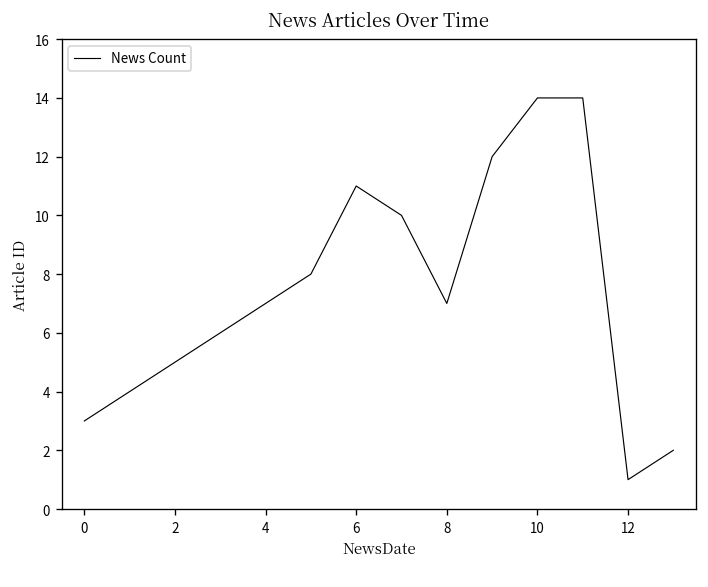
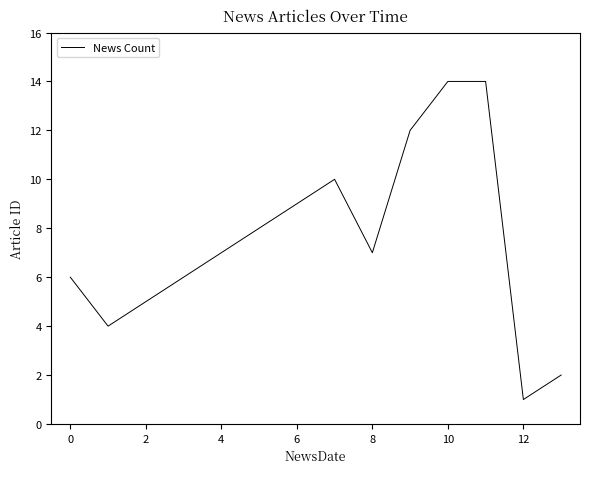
  {
-   "0": 3,
+   "0": 6,
    "2": 5,
    "4": 7,
-   "6": 11,
+   "6": 9,
    "8": 7,
    "10": 14,
    "12": 1
  }
